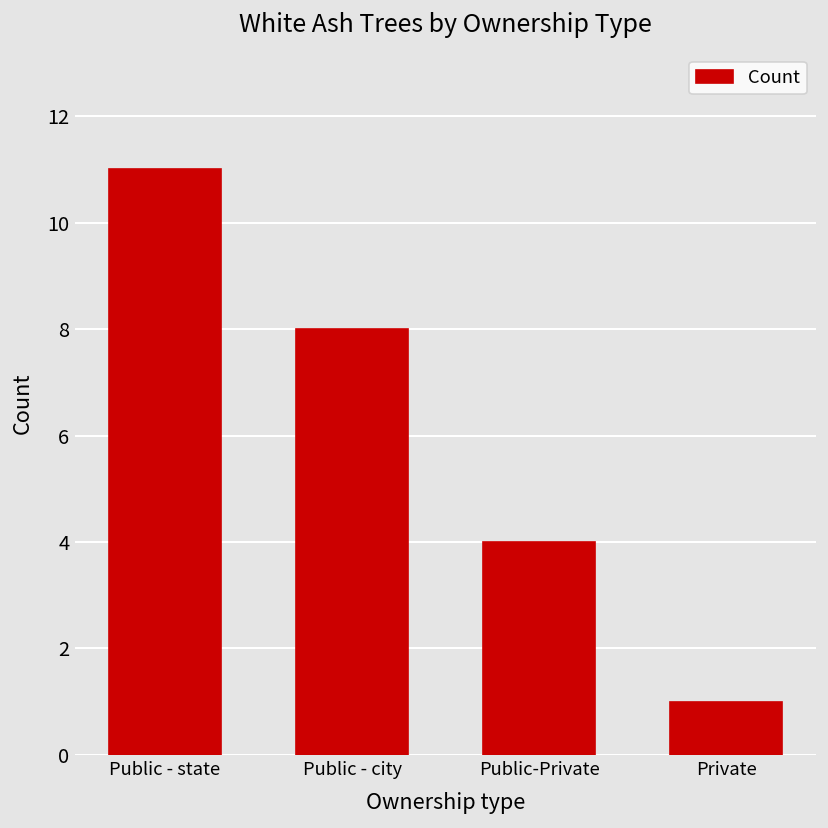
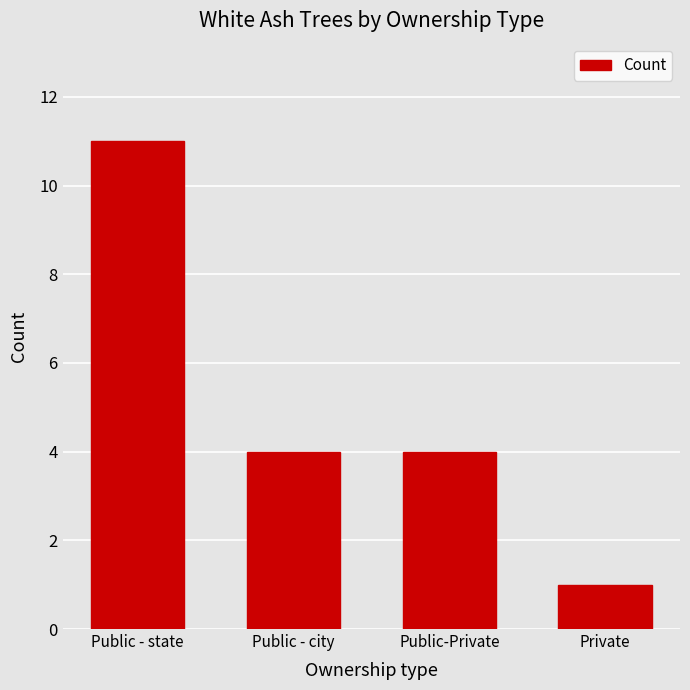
  {
    "Public - state": 11,
-   "Public - city": 8,
+   "Public - city": 4,
    "Public-Private": 4,
    "Private": 1
  }
